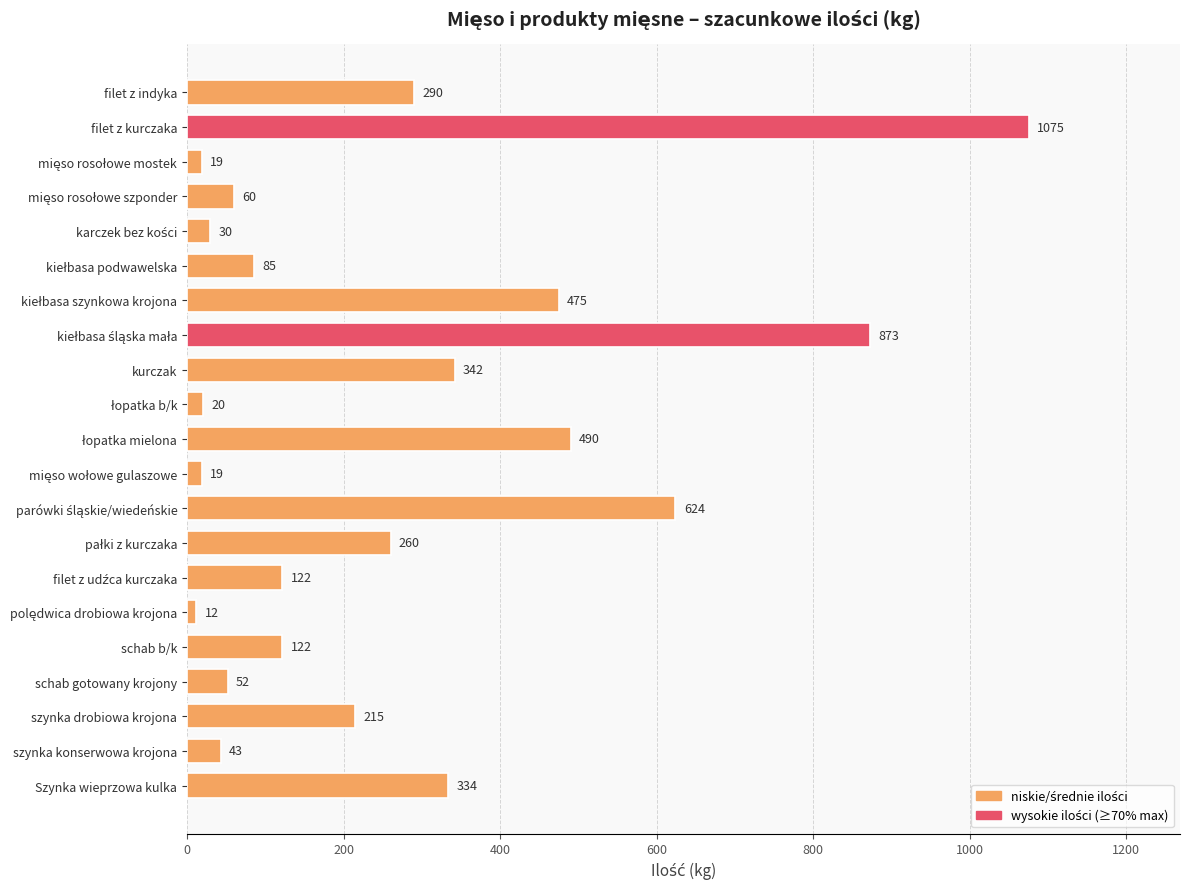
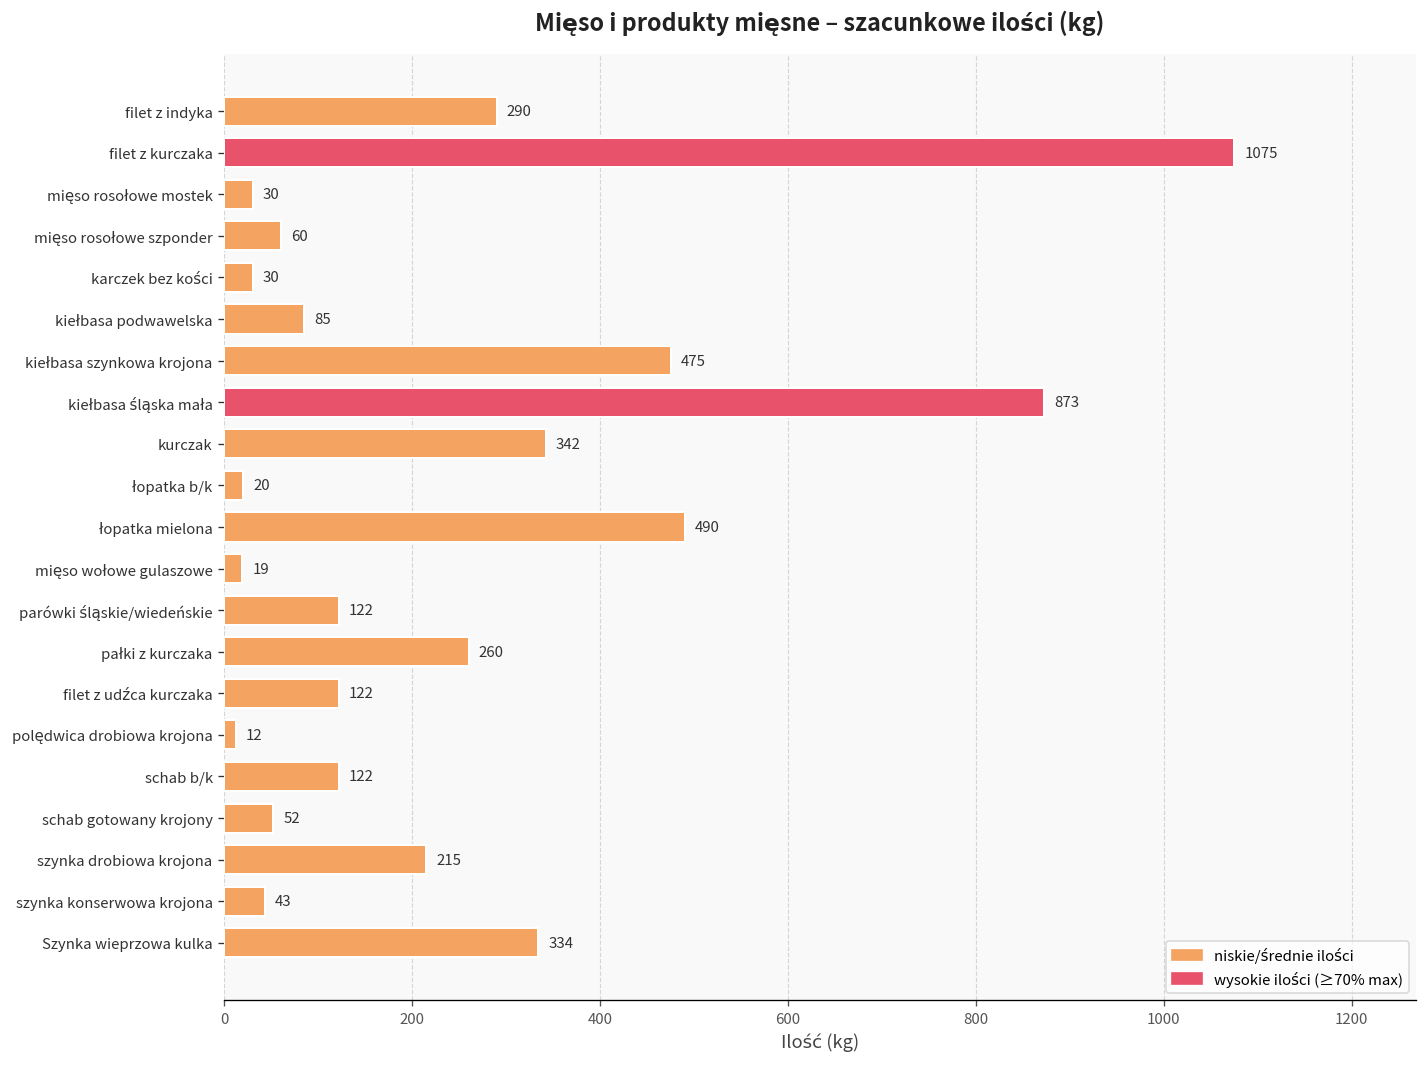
  {
    "filet z indyka": 290,
    "filet z kurczaka": 1075,
-   "mięso rosołowe mostek": 19,
+   "mięso rosołowe mostek": 30,
    "mięso rosołowe szponder": 60,
    "karczek bez kości": 30,
    "kiełbasa podwawelska": 85,
    "kiełbasa szynkowa krojona": 475,
    "kiełbasa śląska mała": 873,
    "kurczak": 342,
    "łopatka b/k": 20,
    "łopatka mielona": 490,
    "mięso wołowe gulaszowe": 19,
-   "parówki śląskie/wiedeńskie": 624,
+   "parówki śląskie/wiedeńskie": 122,
    "pałki z kurczaka": 260,
    "filet z udźca kurczaka": 122,
    "polędwica drobiowa krojona": 12,
    "schab b/k": 122,
    "schab gotowany krojony": 52,
    "szynka drobiowa krojona": 215,
    "szynka konserwowa krojona": 43,
    "Szynka wieprzowa kulka": 334
  }
